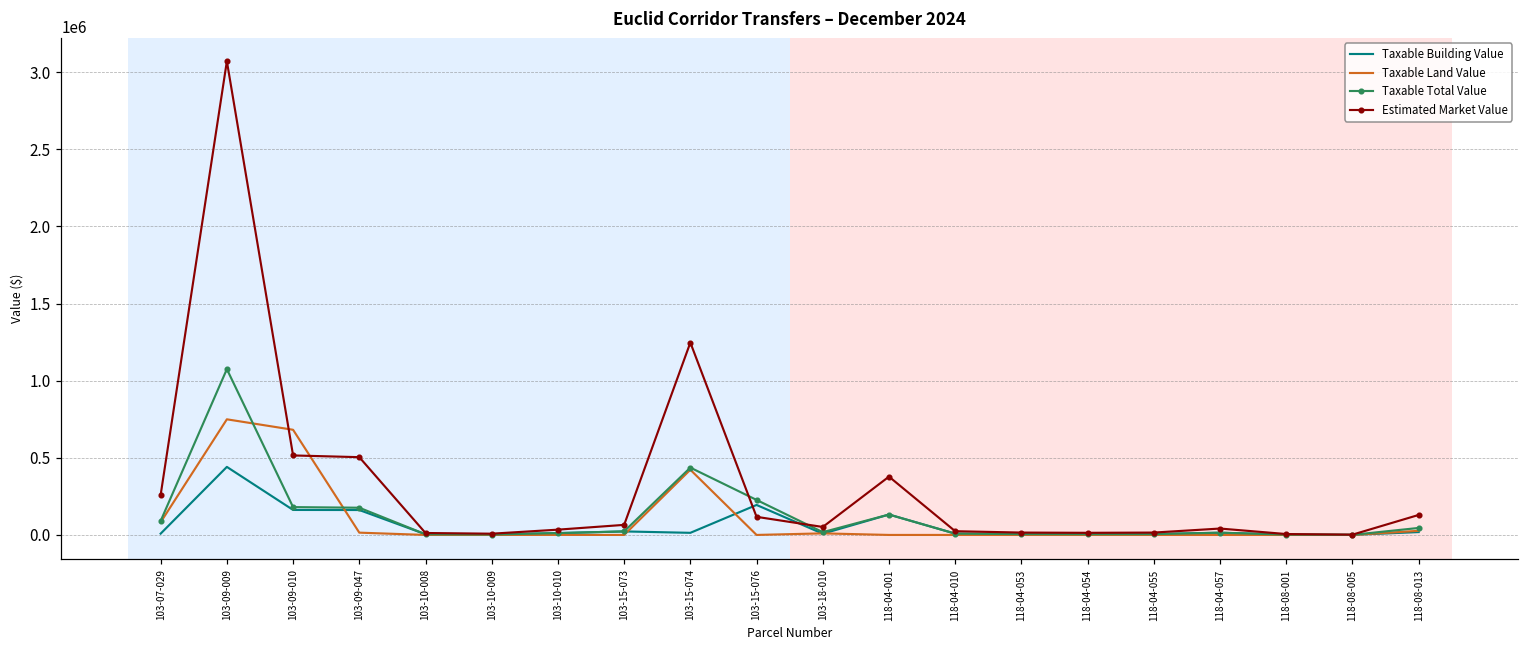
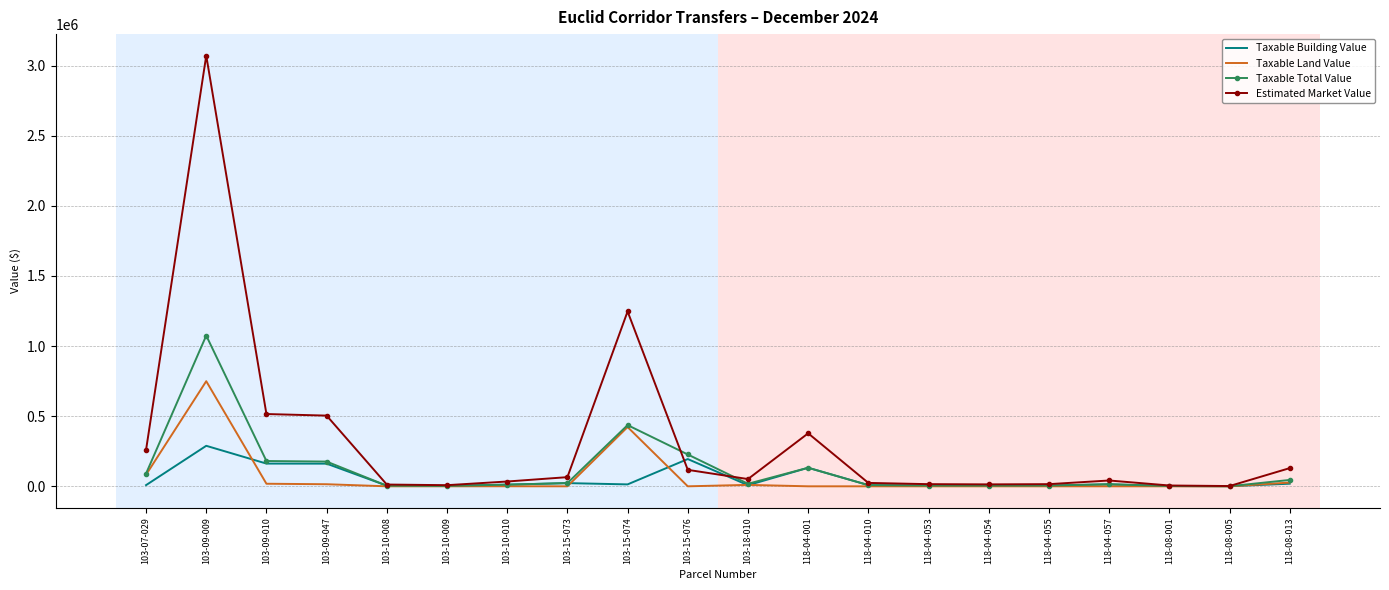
  {
    "Taxable Building Value": {
      "103-07-029": 10000,
-     "103-09-009": 440000,
+     "103-09-009": 290000,
      "103-09-010": 160000,
      "103-15-074": 10000,
      "103-15-076": 190000
    },
    "Taxable Land Value": {
      "103-09-009": 750000,
-     "103-09-010": 680000,
+     "103-09-010": 20000,
      "103-09-047": 10000,
      "103-15-073": 0,
      "103-15-076": 0,
      "118-04-001": 0
    },
    "Taxable Total Value": {
      "103-09-009": 1070000,
      "103-09-010": 180000,
      "103-15-076": 230000,
      "118-08-013": 50000
    },
    "Estimated Market Value": {
      "103-07-029": 260000,
      "103-09-009": 3070000,
      "103-09-010": 520000,
      "103-09-047": 500000,
      "103-10-010": 30000,
      "103-15-073": 70000,
      "103-15-074": 1250000,
      "103-15-076": 120000,
      "103-18-010": 50000,
      "118-04-001": 380000,
      "118-04-057": 40000,
      "118-08-013": 130000
    }
  }
